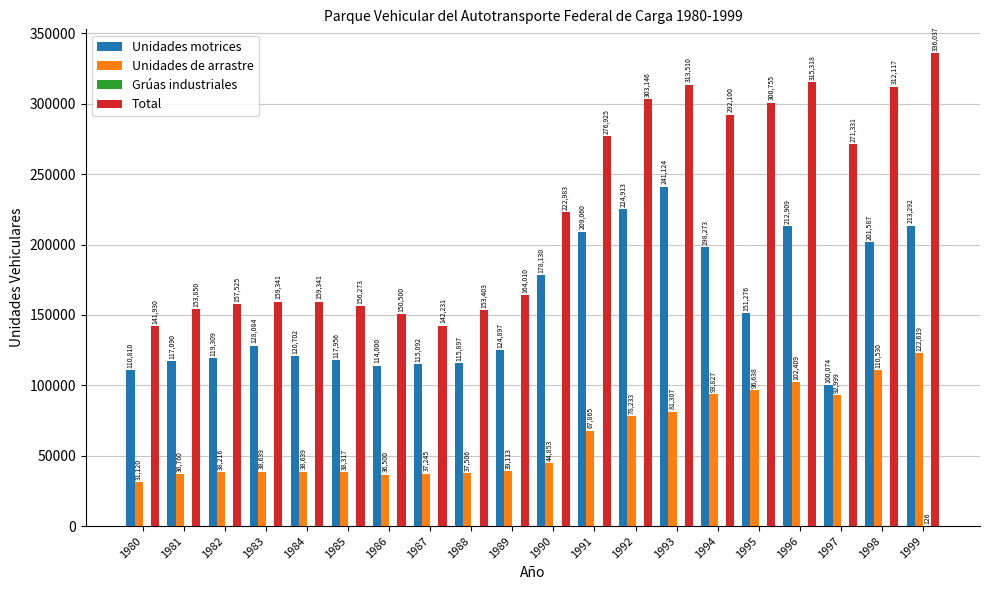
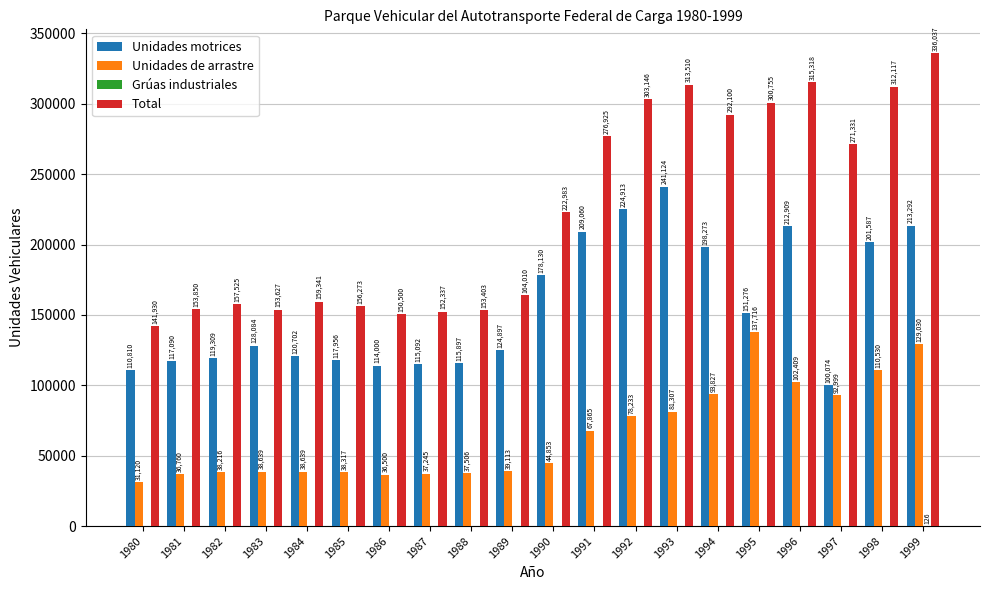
  {
    "Unidades motrices": {
      "1980": "110,810",
      "1981": "117,090",
      "1982": "119,309",
      "1983": "128,084",
      "1984": "120,702",
      "1985": "117,956",
      "1986": "114,000",
      "1987": "115,092",
      "1988": "115,897",
      "1989": "124,897",
      "1990": "178,130",
      "1991": "209,060",
      "1992": "224,913",
      "1993": "241,124",
      "1994": "198,273",
      "1995": "151,276",
      "1996": "212,909",
      "1997": "100,074",
      "1998": "201,587",
      "1999": "213,292"
    },
    "Unidades de arrastre": {
      "1980": "31,120",
      "1981": "36,760",
      "1982": "38,216",
      "1983": "38,639",
      "1984": "38,639",
      "1985": "38,317",
      "1986": "36,500",
      "1987": "37,245",
      "1988": "37,506",
      "1989": "39,113",
      "1990": "44,853",
      "1991": "67,865",
      "1992": "78,233",
      "1993": "81,307",
      "1994": "93,827",
-     "1995": "96,638",
+     "1995": "137,716",
      "1996": "102,409",
      "1997": "92,999",
      "1998": "110,530",
-     "1999": "122,619"
+     "1999": "129,030"
    },
    "Grúas industriales": {
      "1999": "126"
    },
    "Total": {
      "1980": "141,930",
      "1981": "153,850",
      "1982": "157,525",
-     "1983": "159,341",
+     "1983": "153,627",
      "1984": "159,341",
      "1985": "156,273",
      "1986": "150,500",
-     "1987": "142,231",
+     "1987": "152,337",
      "1988": "153,403",
      "1989": "164,010",
      "1990": "222,983",
      "1991": "276,925",
      "1992": "303,146",
      "1993": "313,510",
      "1994": "292,100",
      "1995": "300,755",
      "1996": "315,318",
      "1997": "271,331",
      "1998": "312,117",
      "1999": "336,037"
    }
  }
